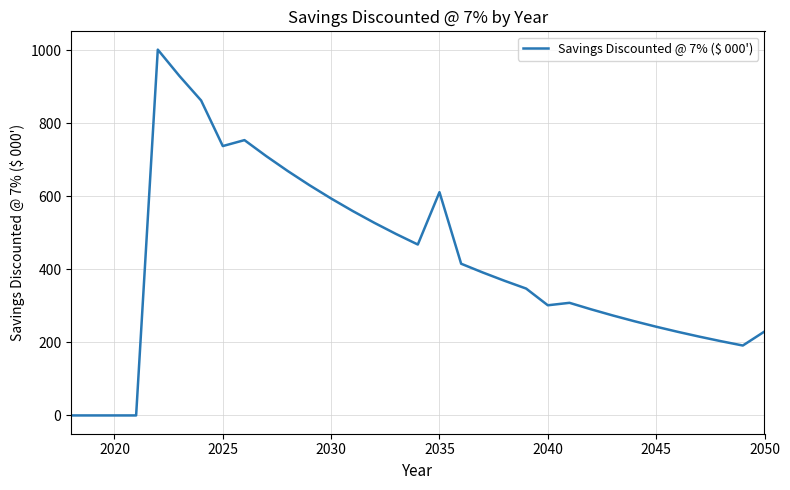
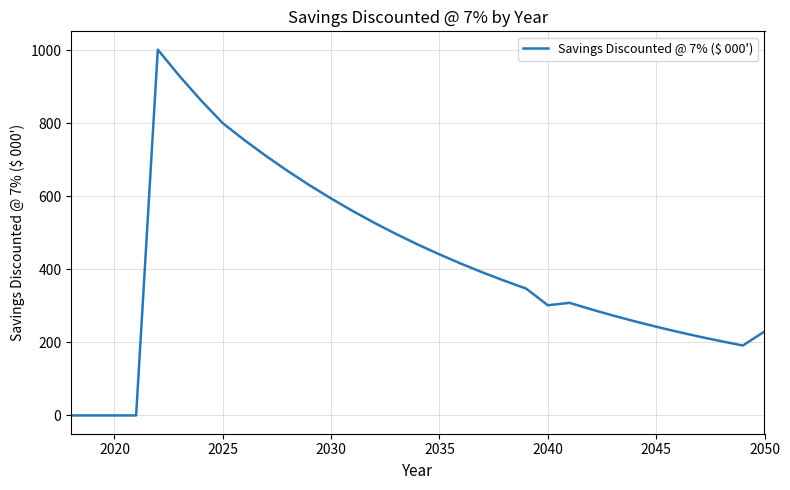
  {
    "2020": 0,
-   "2025": 740,
+   "2025": 800,
    "2030": 590,
-   "2035": 610,
+   "2035": 440,
    "2040": 300,
    "2045": 240,
    "2050": 230
  }
